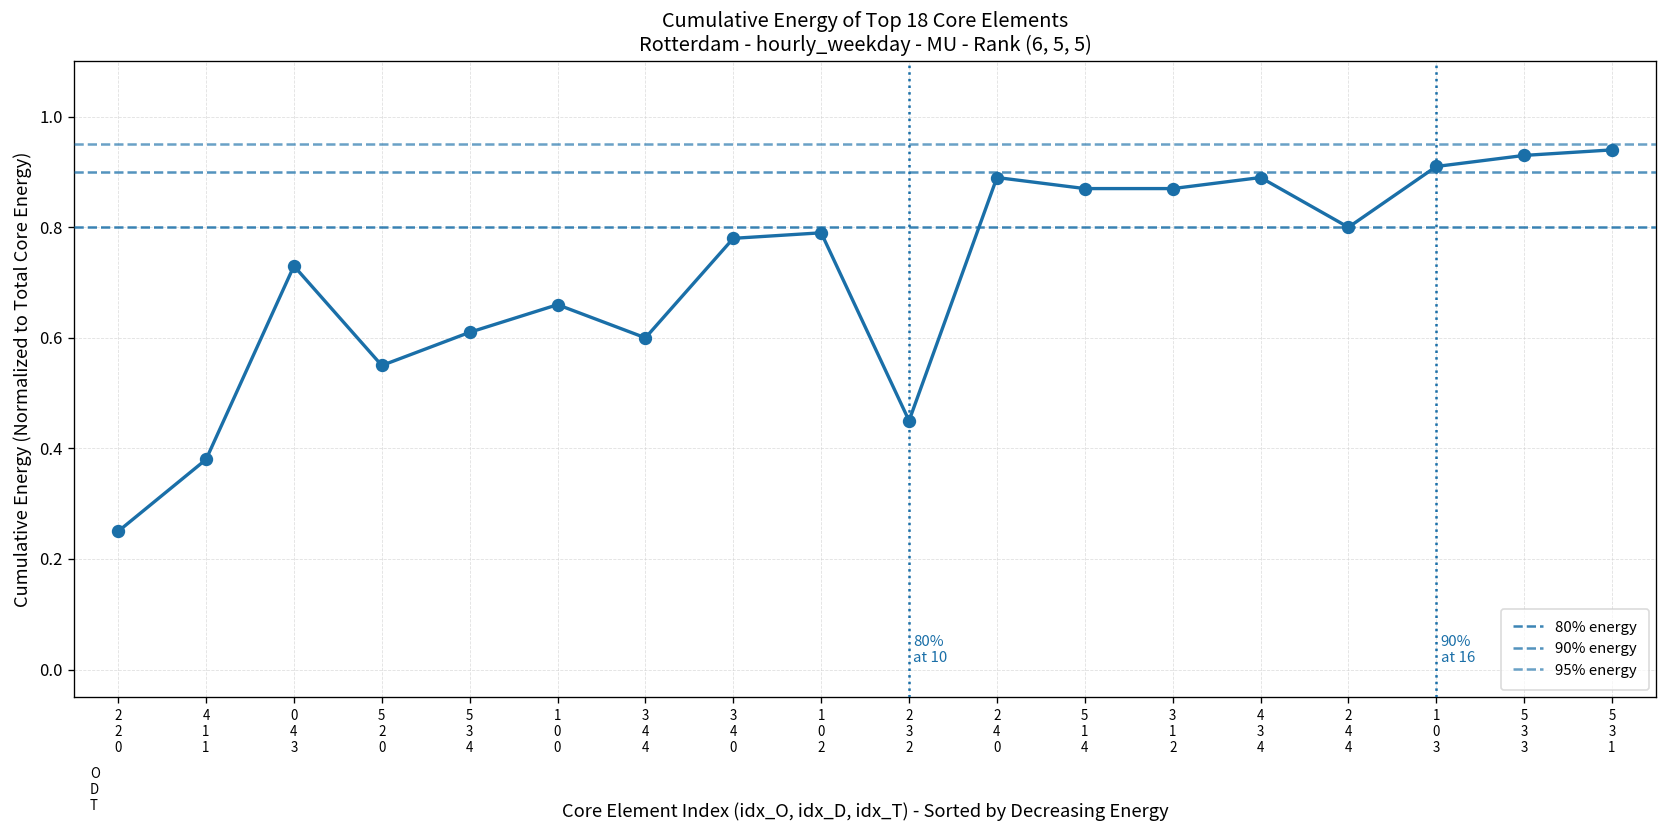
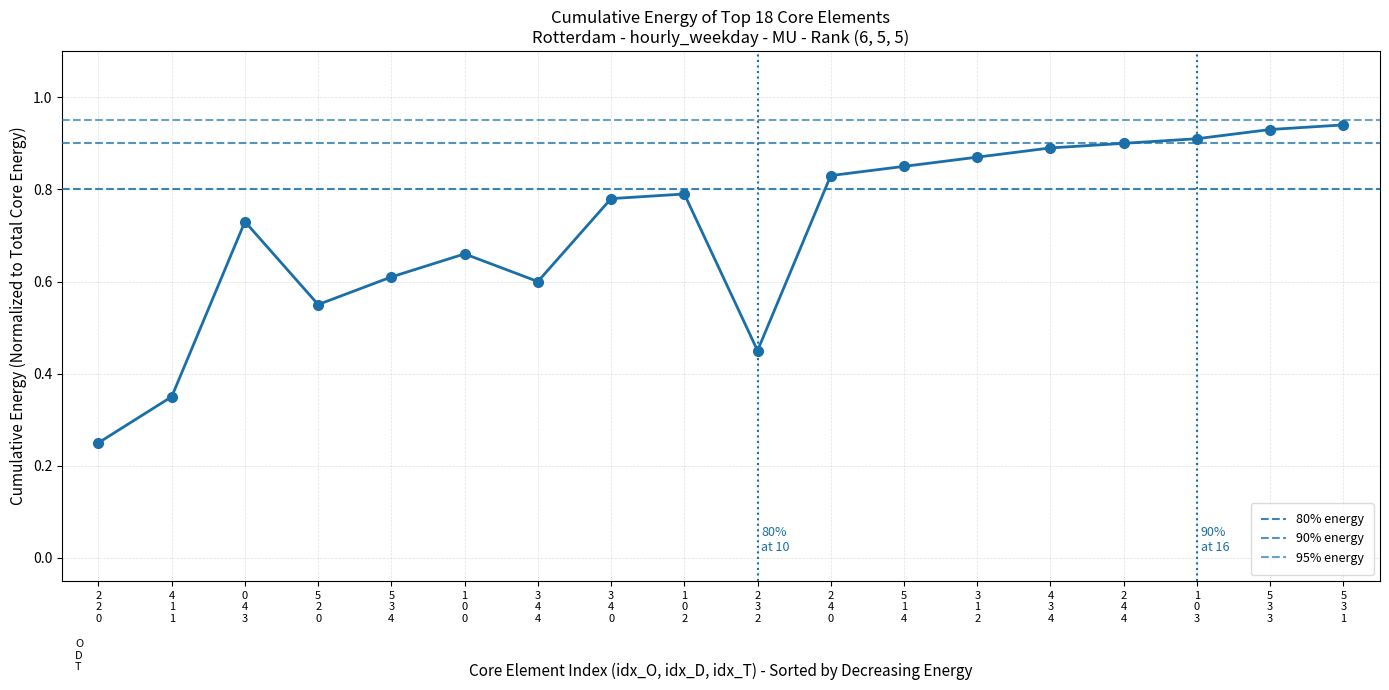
  {
    "2 2 0": 0.25,
-   "4 1 1": 0.38,
+   "4 1 1": 0.35,
    "0 4 3": 0.73,
    "5 2 0": 0.55,
    "5 3 4": 0.61,
    "1 0 0": 0.66,
    "3 4 4": 0.60,
    "3 4 0": 0.78,
    "1 0 2": 0.79,
    "2 3 2": 0.45,
-   "2 4 0": 0.89,
-   "5 1 4": 0.87,
+   "2 4 0": 0.83,
+   "5 1 4": 0.85,
    "3 1 2": 0.87,
    "4 3 4": 0.89,
-   "2 4 4": 0.8,
+   "2 4 4": 0.9,
    "1 0 3": 0.91,
    "5 3 3": 0.93,
    "5 3 1": 0.94
  }
